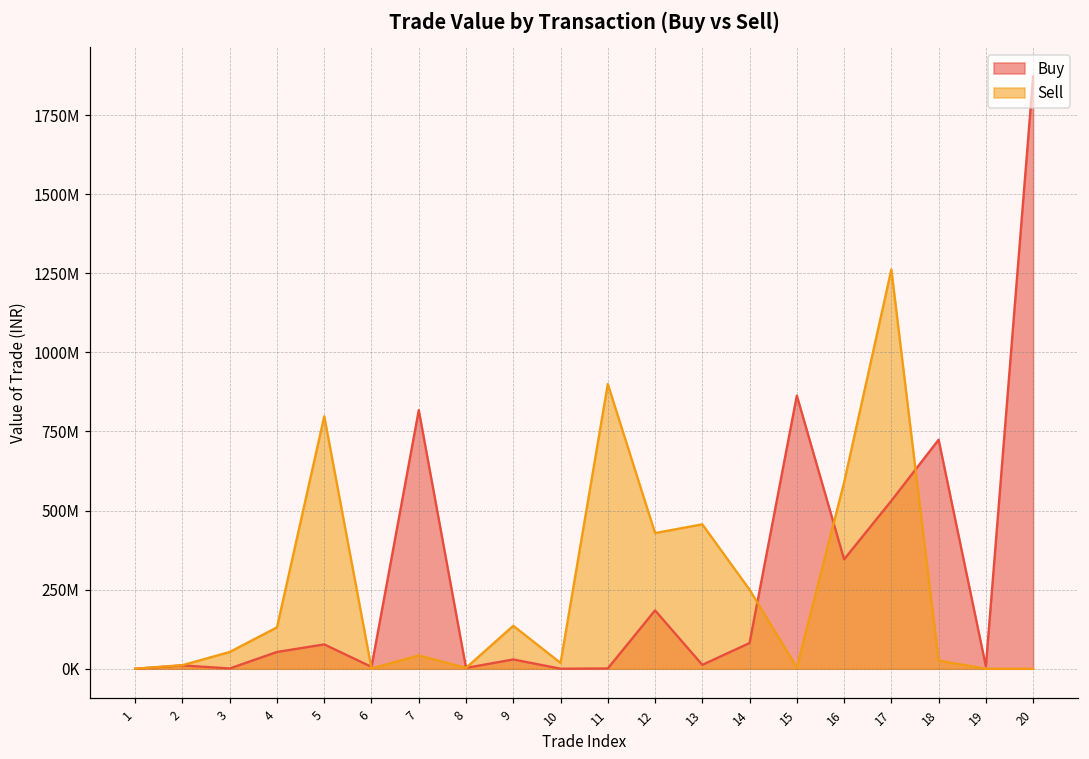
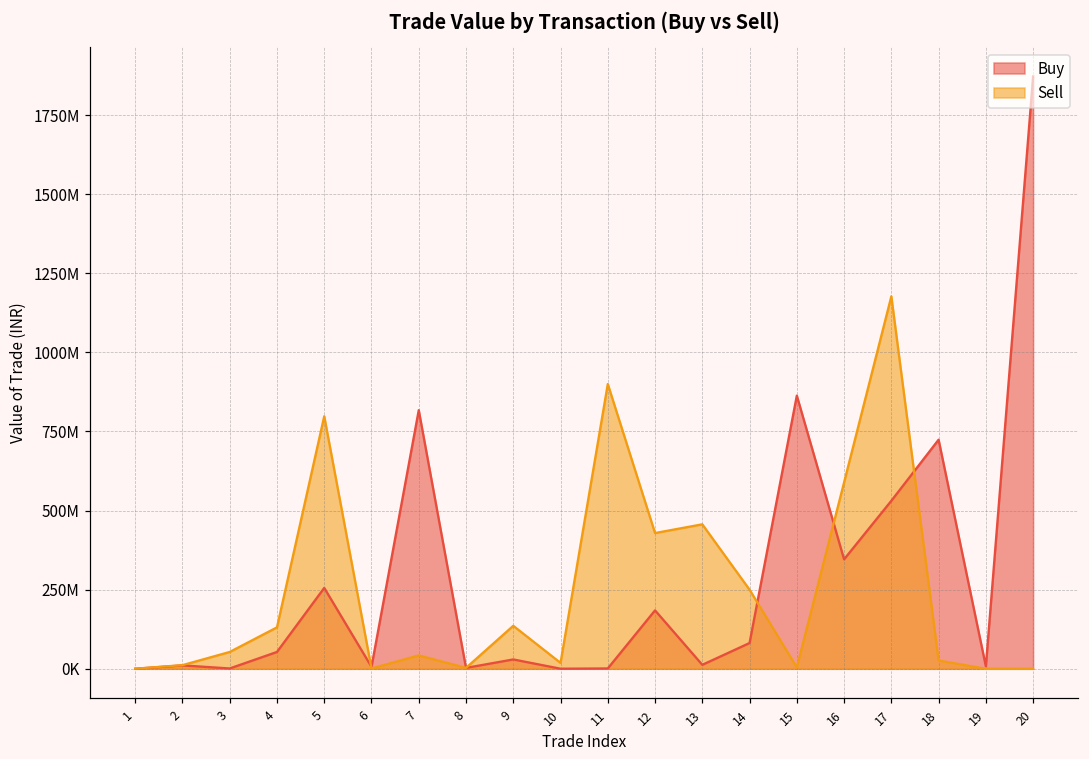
  {
    "Buy": {
      "3": 0,
      "4": 50000000,
-     "5": 80000000,
+     "5": 260000000,
      "7": 820000000,
      "9": 30000000,
      "10": 0,
      "11": 0,
      "12": 180000000,
      "13": 10000000,
      "14": 80000000,
      "15": 860000000,
      "16": 350000000,
      "17": 530000000,
      "18": 720000000
    },
    "Sell": {
      "3": 50000000,
      "4": 130000000,
      "5": 800000000,
      "7": 40000000,
      "9": 140000000,
      "10": 20000000,
      "11": 900000000,
      "12": 430000000,
      "13": 460000000,
      "14": 250000000,
      "15": 0,
      "16": 590000000,
-     "17": 1260000000,
+     "17": 1180000000,
      "18": 30000000,
      "20": 0
    }
  }
